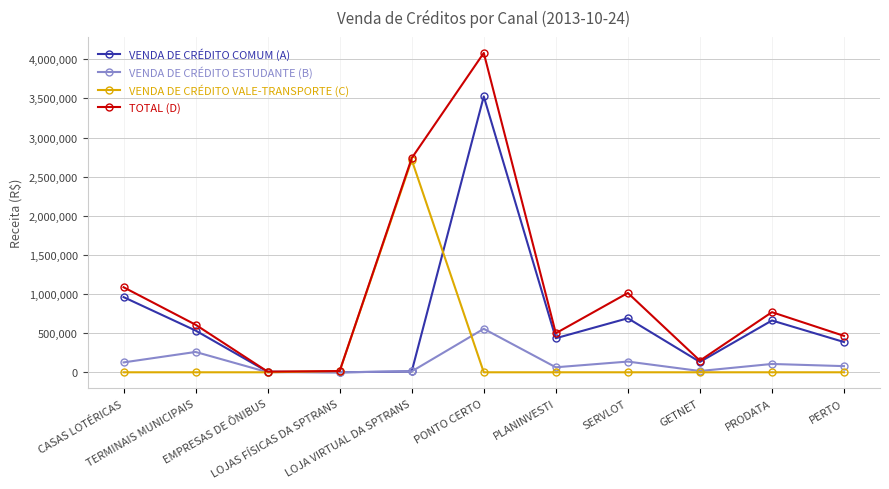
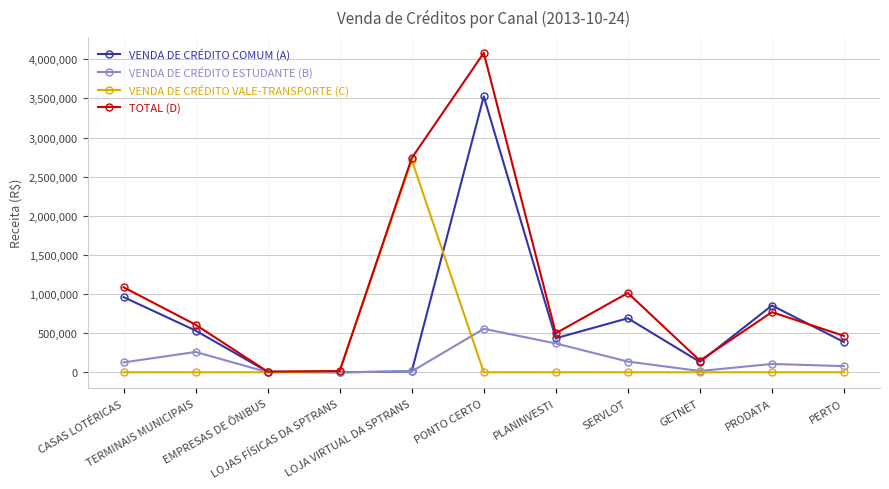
  {
    "VENDA DE CRÉDITO COMUM (A)": {
      "CASAS LOTÉRICAS": "1,000,000",
      "TERMINAIS MUNICIPAIS": "500,000",
      "PONTO CERTO": "3,500,000",
      "PLANINVESTI": "400,000",
      "SERVLOT": "700,000",
-     "PRODATA": "700,000",
+     "PRODATA": "900,000",
      "PERTO": "400,000"
    },
    "VENDA DE CRÉDITO ESTUDANTE (B)": {
      "CASAS LOTÉRICAS": "100,000",
      "TERMINAIS MUNICIPAIS": "300,000",
      "PONTO CERTO": "600,000",
-     "PLANINVESTI": "100,000",
+     "PLANINVESTI": "400,000",
      "SERVLOT": "100,000",
      "PRODATA": "100,000",
      "PERTO": "100,000"
    },
    "VENDA DE CRÉDITO VALE-TRANSPORTE (C)": {
      "CASAS LOTÉRICAS": "0",
      "TERMINAIS MUNICIPAIS": "0",
      "PONTO CERTO": "0",
      "PLANINVESTI": "0",
      "SERVLOT": "0",
      "PRODATA": "0",
      "PERTO": "0"
    },
    "TOTAL (D)": {
      "CASAS LOTÉRICAS": "1,100,000",
      "TERMINAIS MUNICIPAIS": "600,000",
      "PONTO CERTO": "4,100,000",
      "PLANINVESTI": "500,000",
      "SERVLOT": "1,000,000",
      "PRODATA": "800,000",
      "PERTO": "500,000"
    }
  }
